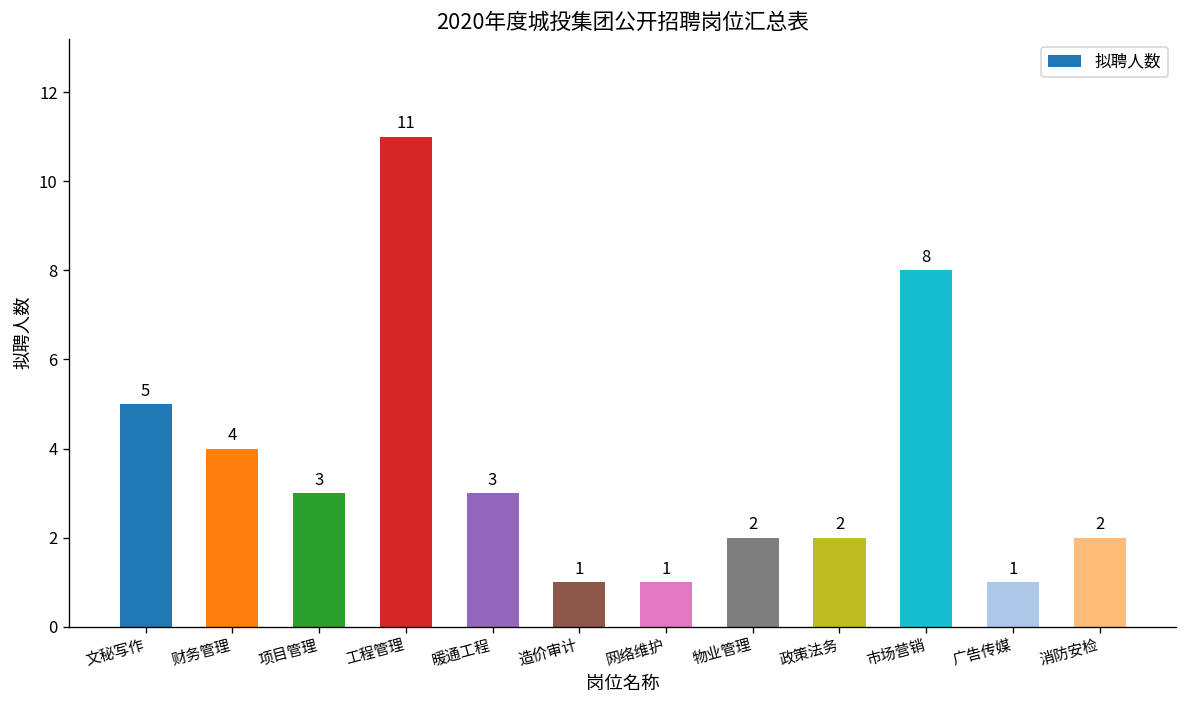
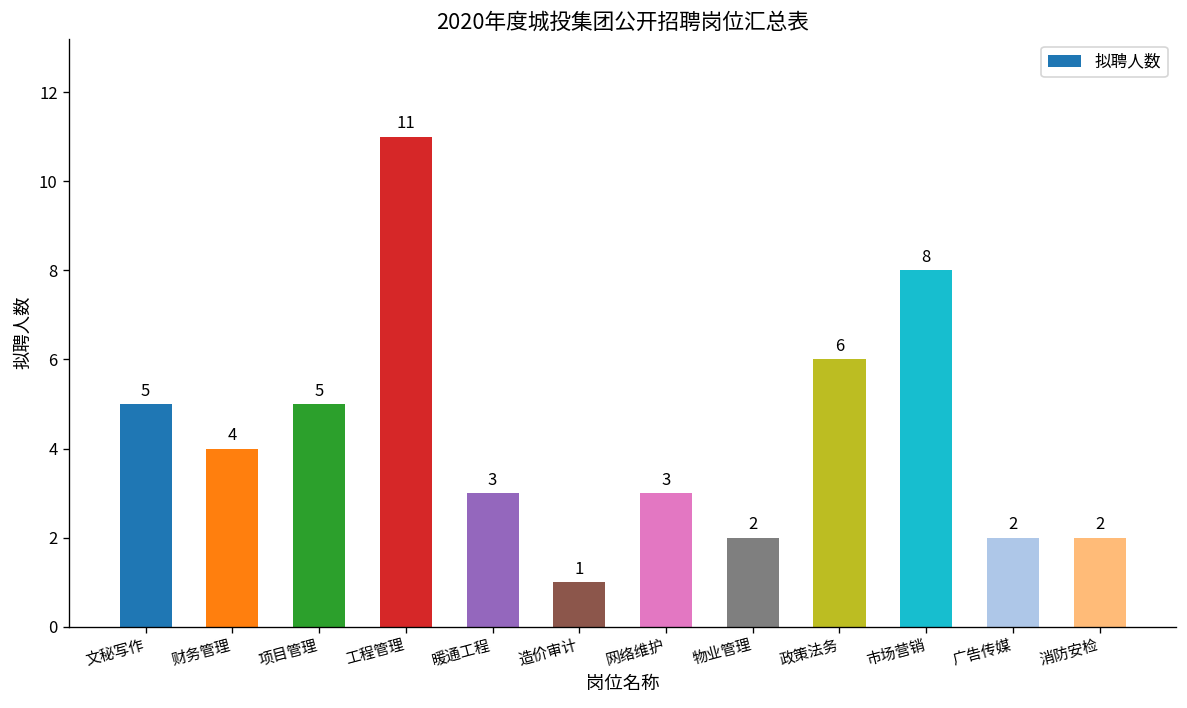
  {
    "文秘写作": 5,
    "财务管理": 4,
-   "项目管理": 3,
+   "项目管理": 5,
    "工程管理": 11,
    "暖通工程": 3,
    "造价审计": 1,
-   "网络维护": 1,
+   "网络维护": 3,
    "物业管理": 2,
-   "政策法务": 2,
+   "政策法务": 6,
    "市场营销": 8,
-   "广告传媒": 1,
+   "广告传媒": 2,
    "消防安检": 2
  }
